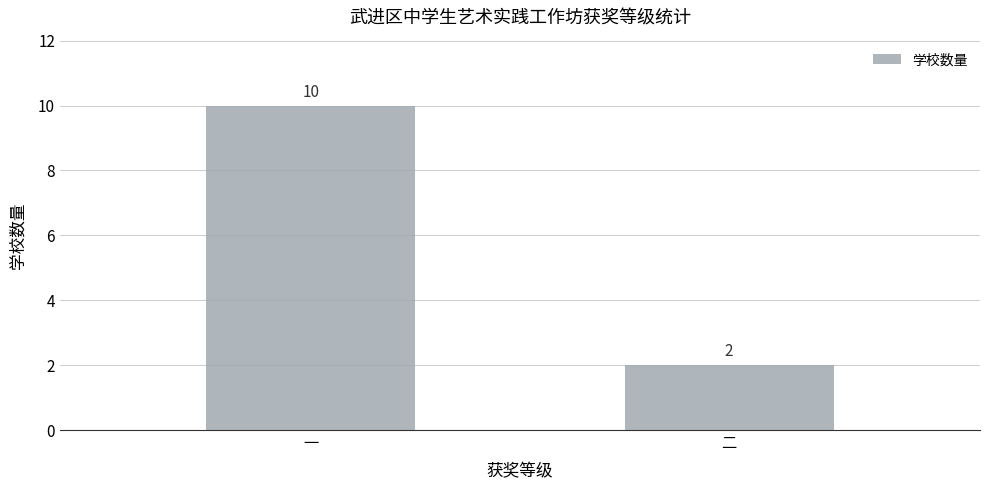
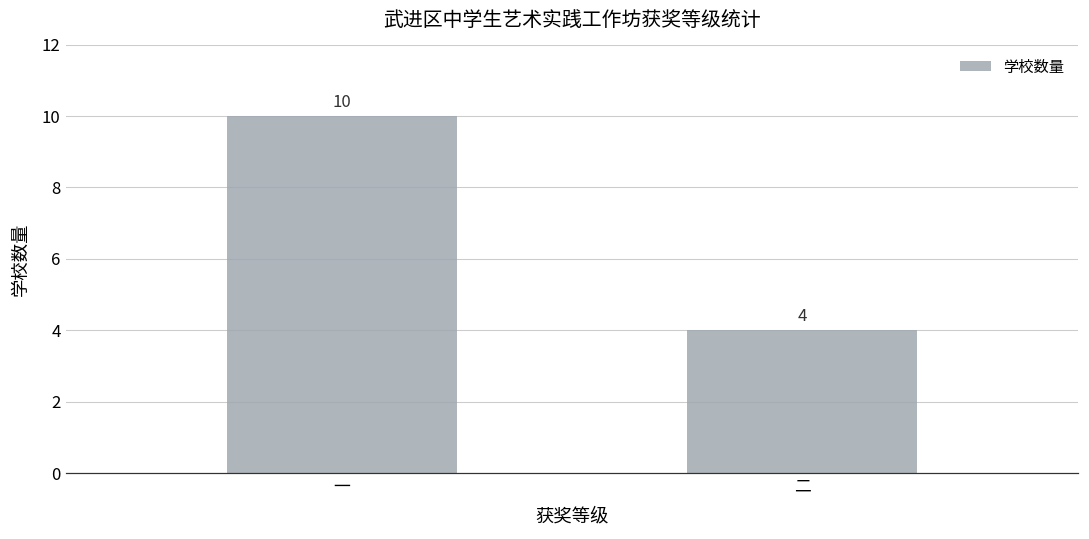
  {
    "一": 10,
-   "二": 2
+   "二": 4
  }
